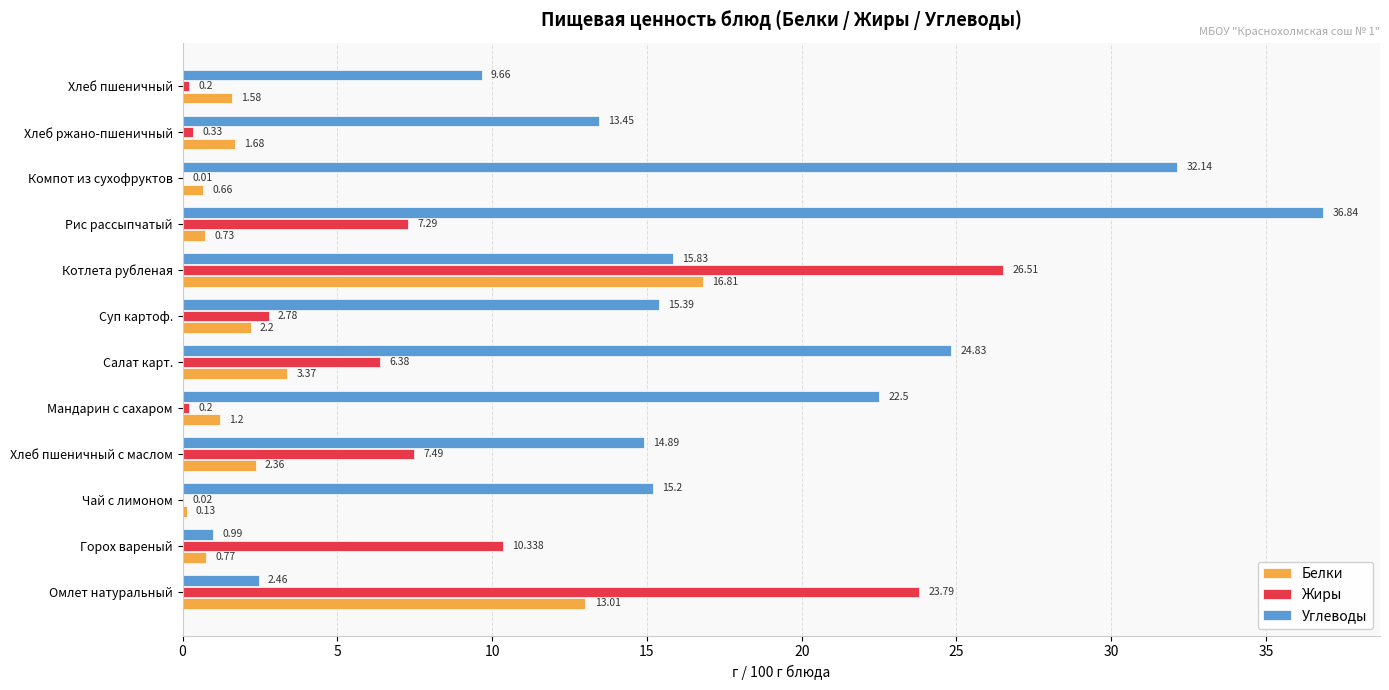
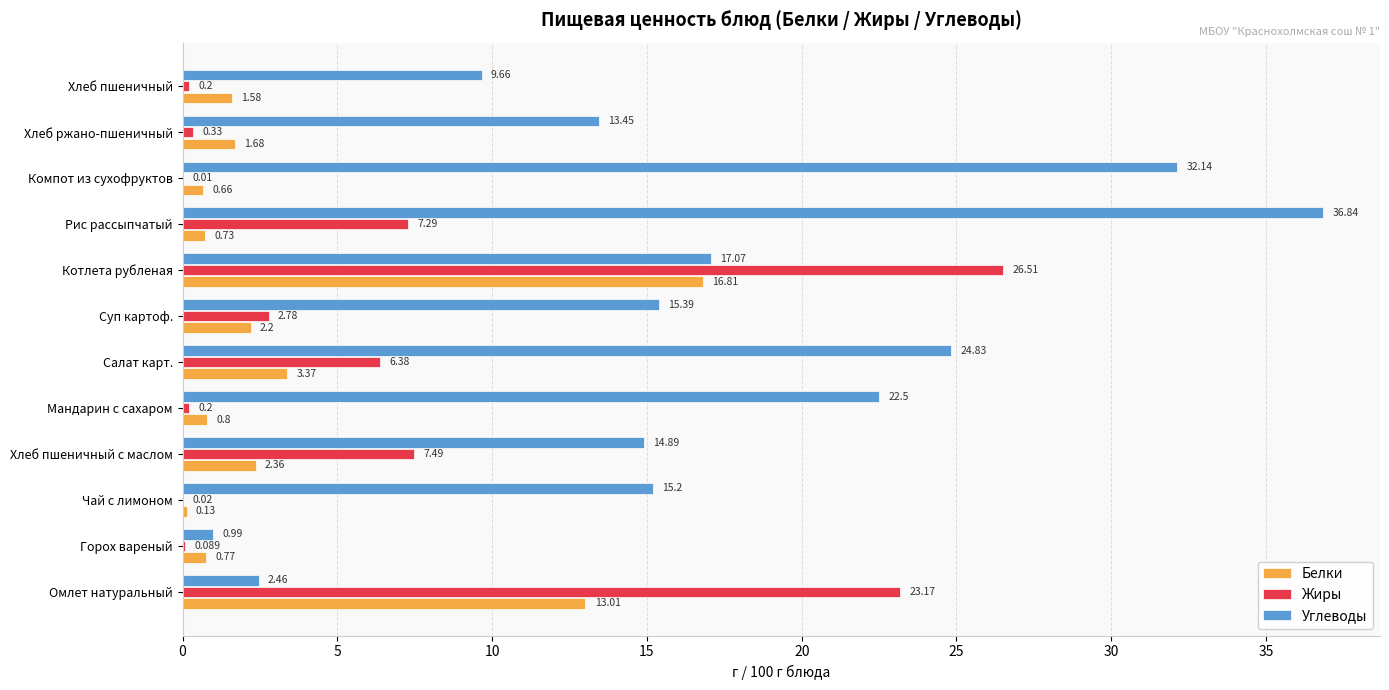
  {
    "Белки": {
      "Хлеб пшеничный": 1.58,
      "Хлеб ржано-пшеничный": 1.68,
      "Компот из сухофруктов": 0.66,
      "Рис рассыпчатый": 0.73,
      "Котлета рубленая": 16.81,
      "Суп картоф.": 2.2,
      "Салат карт.": 3.37,
-     "Мандарин с сахаром": 1.2,
+     "Мандарин с сахаром": 0.8,
      "Хлеб пшеничный с маслом": 2.36,
      "Чай с лимоном": 0.13,
      "Горох вареный": 0.77,
      "Омлет натуральный": 13.01
    },
    "Жиры": {
      "Хлеб пшеничный": 0.2,
      "Хлеб ржано-пшеничный": 0.33,
      "Компот из сухофруктов": 0.01,
      "Рис рассыпчатый": 7.29,
      "Котлета рубленая": 26.51,
      "Суп картоф.": 2.78,
      "Салат карт.": 6.38,
      "Мандарин с сахаром": 0.2,
      "Хлеб пшеничный с маслом": 7.49,
      "Чай с лимоном": 0.02,
-     "Горох вареный": 10.338,
-     "Омлет натуральный": 23.79
+     "Горох вареный": 0.089,
+     "Омлет натуральный": 23.17
    },
    "Углеводы": {
      "Хлеб пшеничный": 9.66,
      "Хлеб ржано-пшеничный": 13.45,
      "Компот из сухофруктов": 32.14,
      "Рис рассыпчатый": 36.84,
-     "Котлета рубленая": 15.83,
+     "Котлета рубленая": 17.07,
      "Суп картоф.": 15.39,
      "Салат карт.": 24.83,
      "Мандарин с сахаром": 22.5,
      "Хлеб пшеничный с маслом": 14.89,
      "Чай с лимоном": 15.2,
      "Горох вареный": 0.99,
      "Омлет натуральный": 2.46
    }
  }
